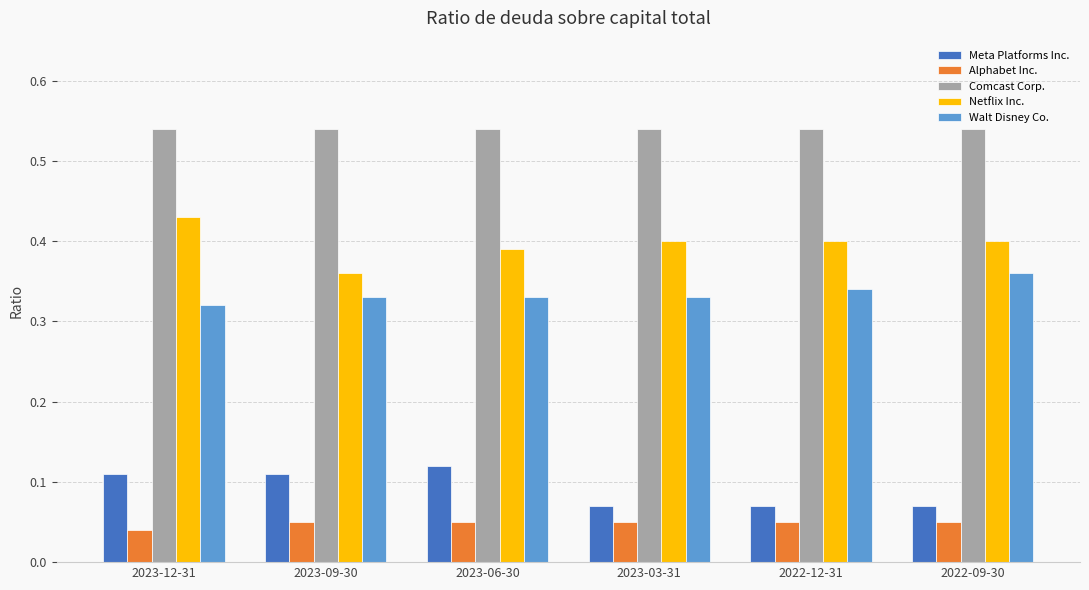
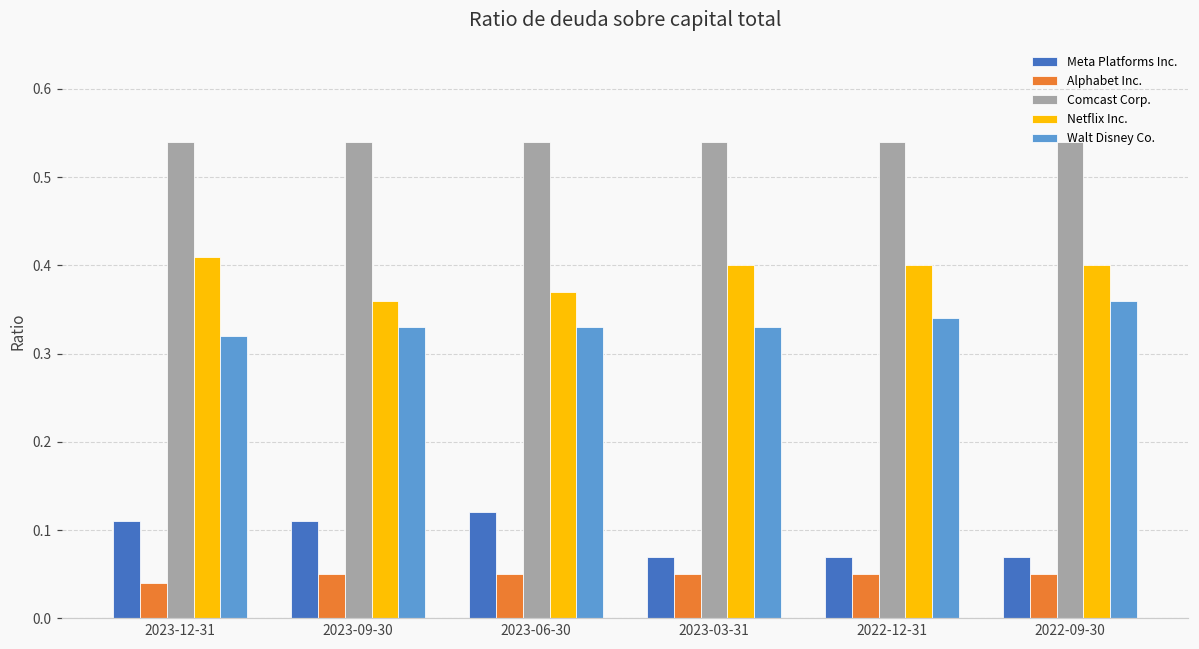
  {
    "Alphabet Inc.": {
      "2023-12-31": 0.04,
      "2023-09-30": 0.05,
      "2023-06-30": 0.05,
      "2023-03-31": 0.05,
      "2022-12-31": 0.05,
      "2022-09-30": 0.05
    },
    "Comcast Corp.": {
      "2023-12-31": 0.54,
      "2023-09-30": 0.54,
      "2023-06-30": 0.54,
      "2023-03-31": 0.54,
      "2022-12-31": 0.54,
      "2022-09-30": 0.54
    },
    "Netflix Inc.": {
-     "2023-12-31": 0.43,
+     "2023-12-31": 0.41,
      "2023-09-30": 0.36,
-     "2023-06-30": 0.39,
+     "2023-06-30": 0.37,
      "2023-03-31": 0.40,
      "2022-12-31": 0.40,
      "2022-09-30": 0.40
    }
  }
